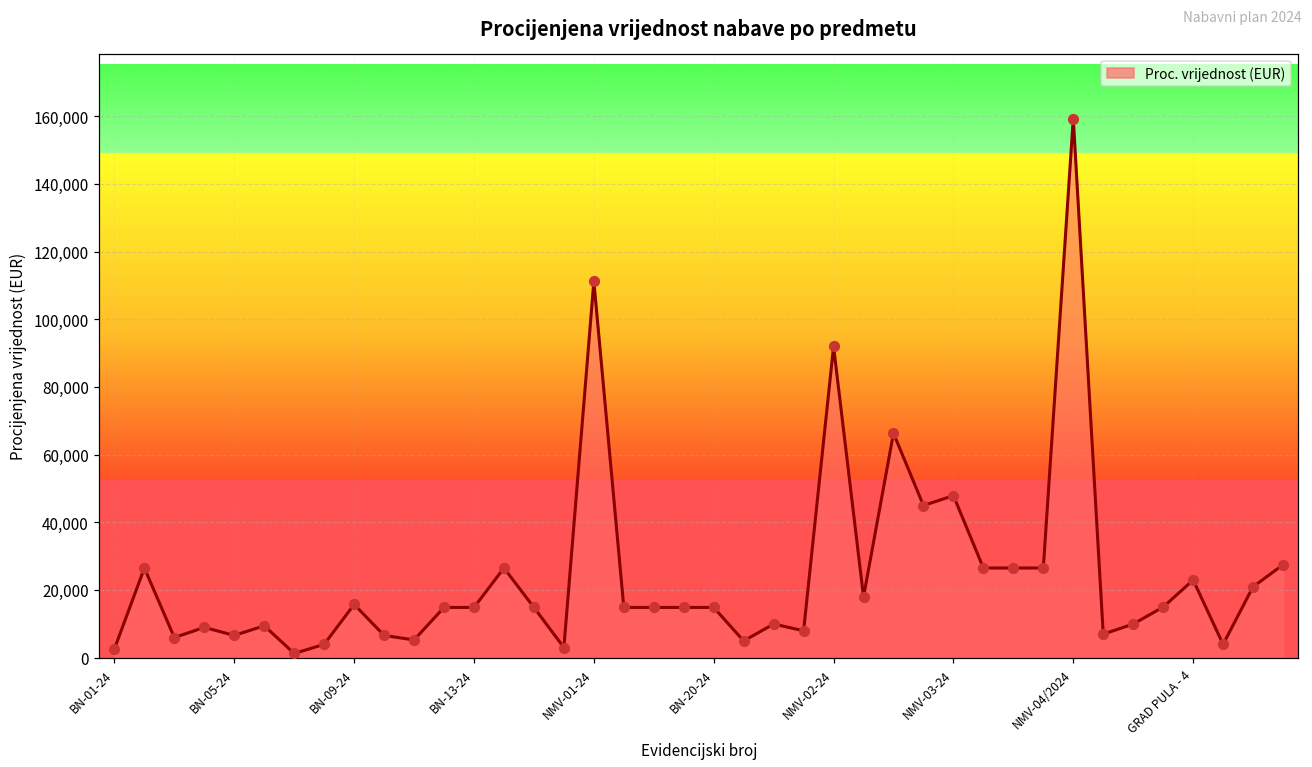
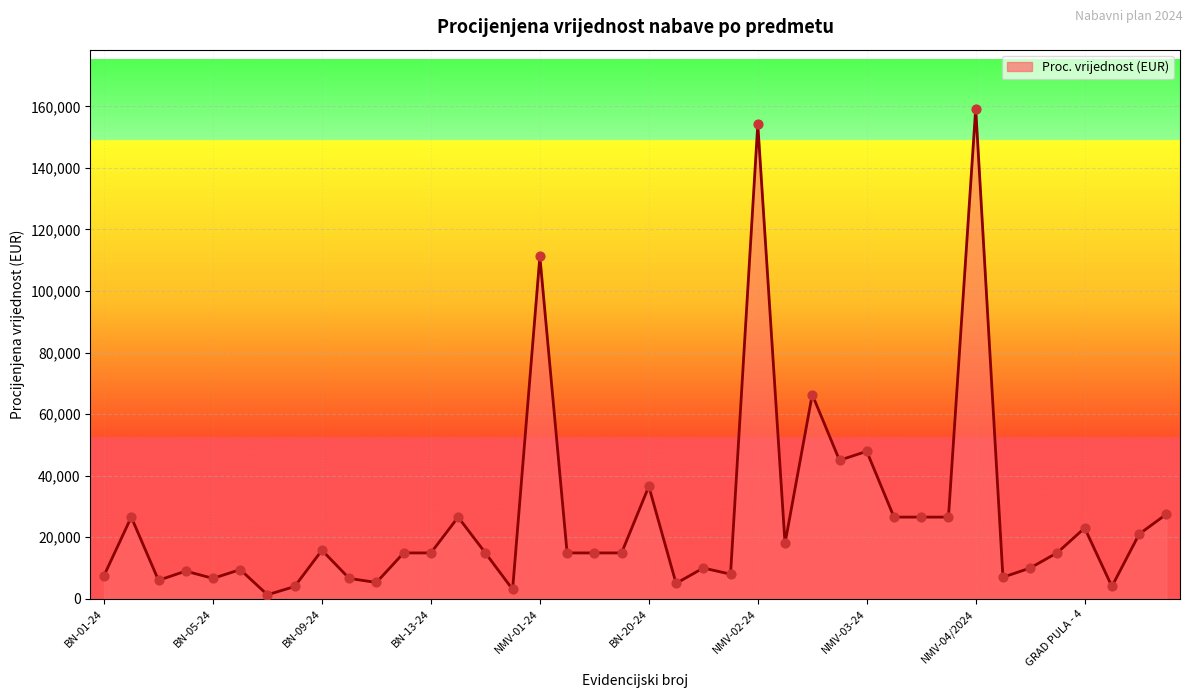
  {
-   "BN-01-24": "3,000",
+   "BN-01-24": "8,000",
    "BN-05-24": "7,000",
    "BN-09-24": "16,000",
    "BN-13-24": "15,000",
    "NMV-01-24": "111,000",
-   "BN-20-24": "15,000",
-   "NMV-02-24": "92,000",
+   "BN-20-24": "37,000",
+   "NMV-02-24": "154,000",
    "NMV-03-24": "48,000",
    "NMV-04/2024": "159,000",
    "GRAD PULA - 4": "23,000"
  }
